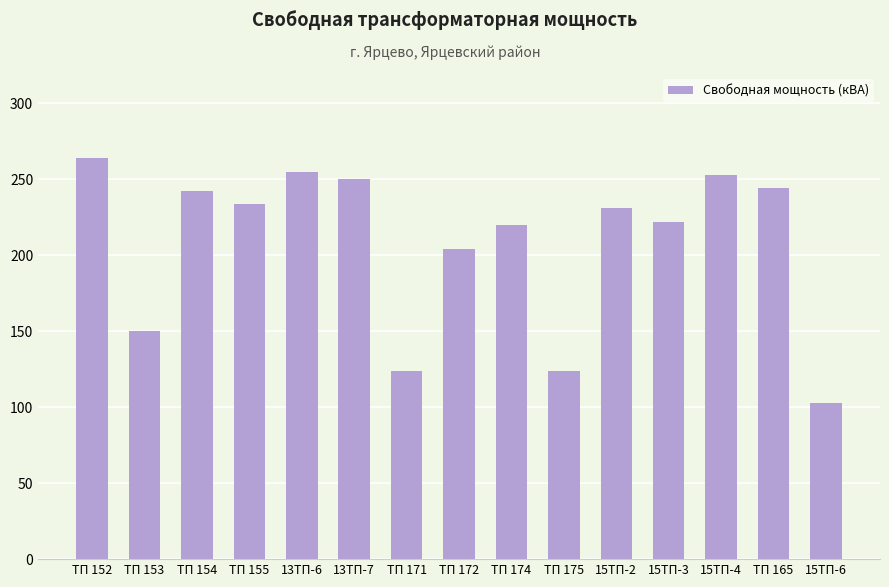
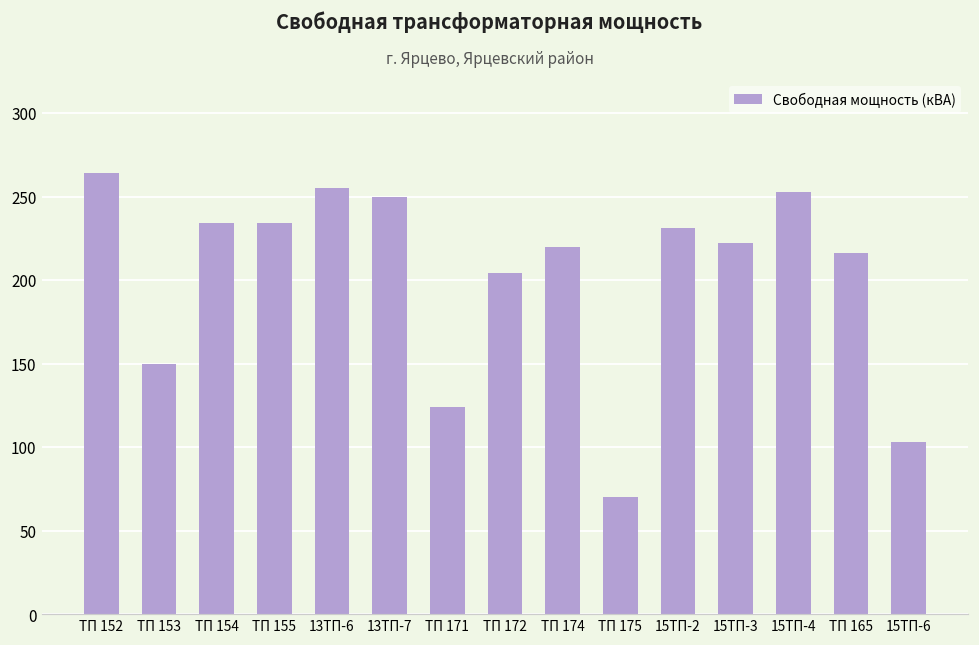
  {
    "ТП 152": 264,
    "ТП 153": 150,
-   "ТП 154": 242,
+   "ТП 154": 234,
    "ТП 155": 234,
    "13ТП-6": 255,
    "13ТП-7": 250,
    "ТП 171": 124,
    "ТП 172": 204,
    "ТП 174": 220,
-   "ТП 175": 124,
+   "ТП 175": 70,
    "15ТП-2": 231,
    "15ТП-3": 222,
    "15ТП-4": 253,
-   "ТП 165": 244,
+   "ТП 165": 216,
    "15ТП-6": 103
  }
